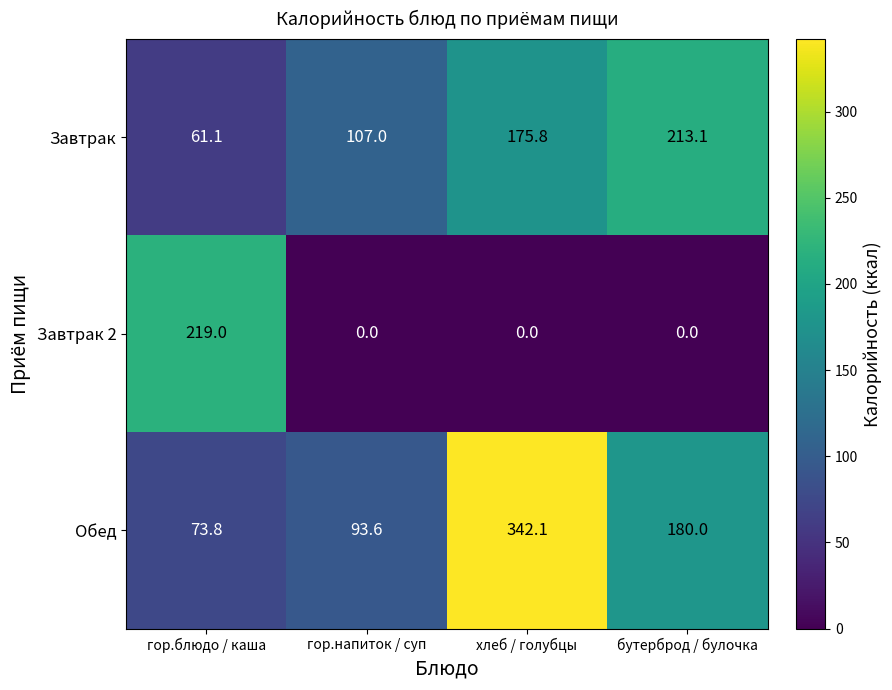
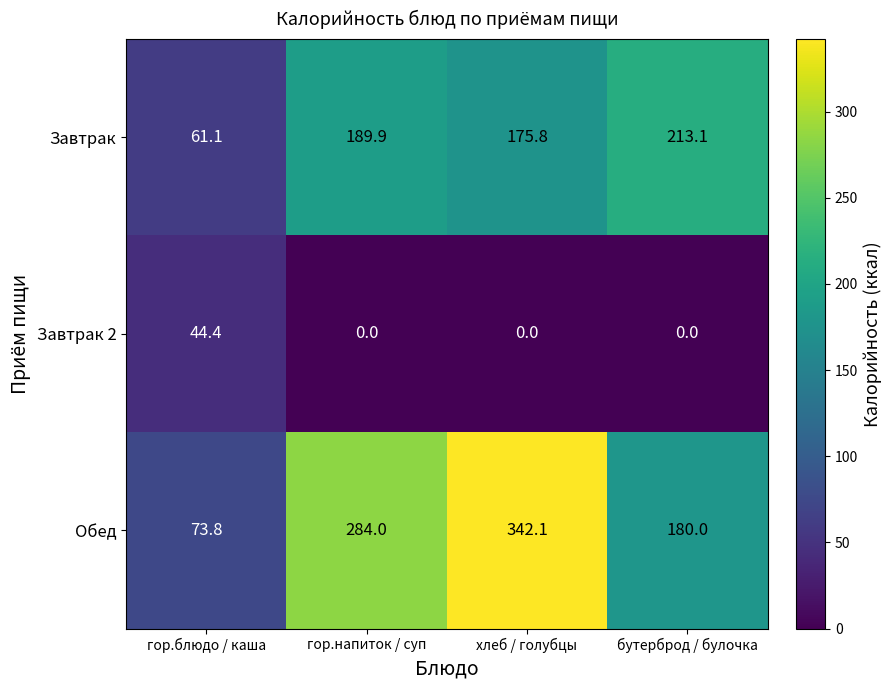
  {
    "Завтрак": {
      "гор.блюдо / каша": 61.1,
-     "гор.напиток / суп": 107.0,
+     "гор.напиток / суп": 189.9,
      "хлеб / голубцы": 175.8,
      "бутерброд / булочка": 213.1
    },
    "Завтрак 2": {
-     "гор.блюдо / каша": 219.0,
+     "гор.блюдо / каша": 44.4,
      "гор.напиток / суп": 0.0,
      "хлеб / голубцы": 0.0,
      "бутерброд / булочка": 0.0
    },
    "Обед": {
      "гор.блюдо / каша": 73.8,
-     "гор.напиток / суп": 93.6,
+     "гор.напиток / суп": 284.0,
      "хлеб / голубцы": 342.1,
      "бутерброд / булочка": 180.0
    }
  }
